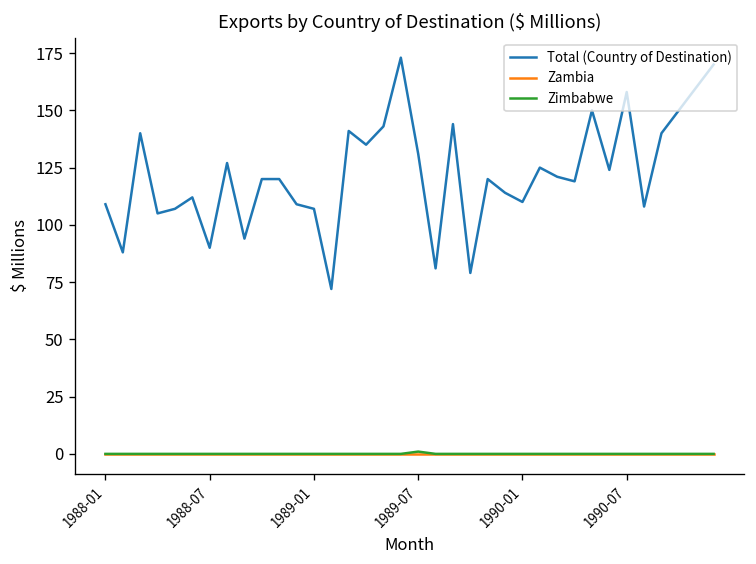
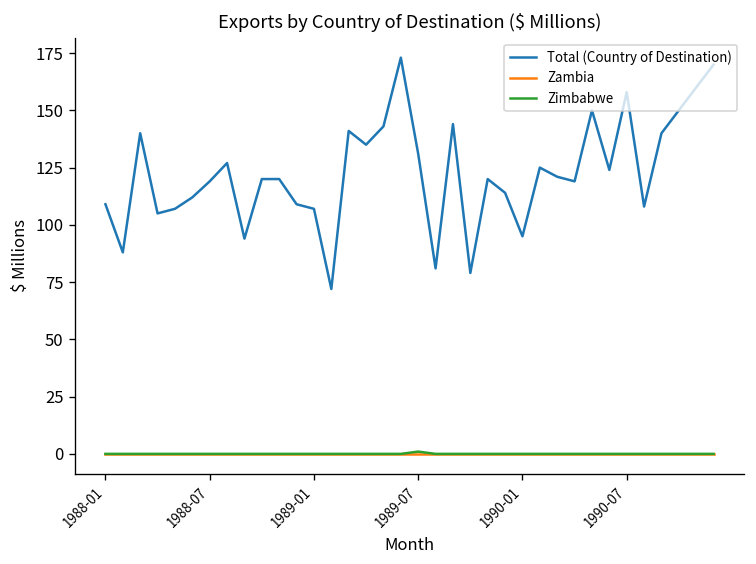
  {
    "Total (Country of Destination)": {
      "1988-01": 109,
-     "1988-07": 90,
+     "1988-07": 119,
      "1989-01": 107,
      "1989-07": 131,
-     "1990-01": 110
+     "1990-01": 95
    }
  }
